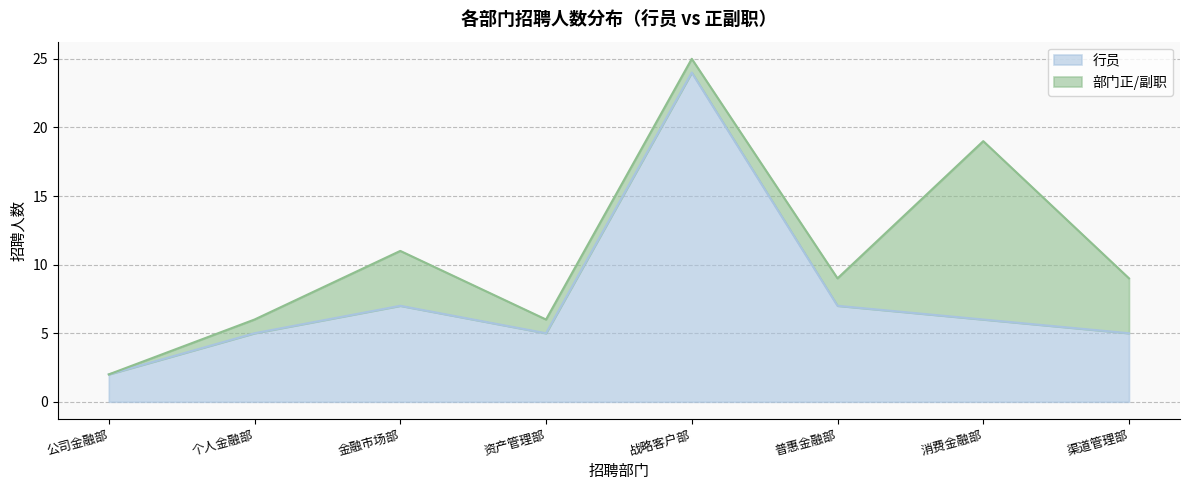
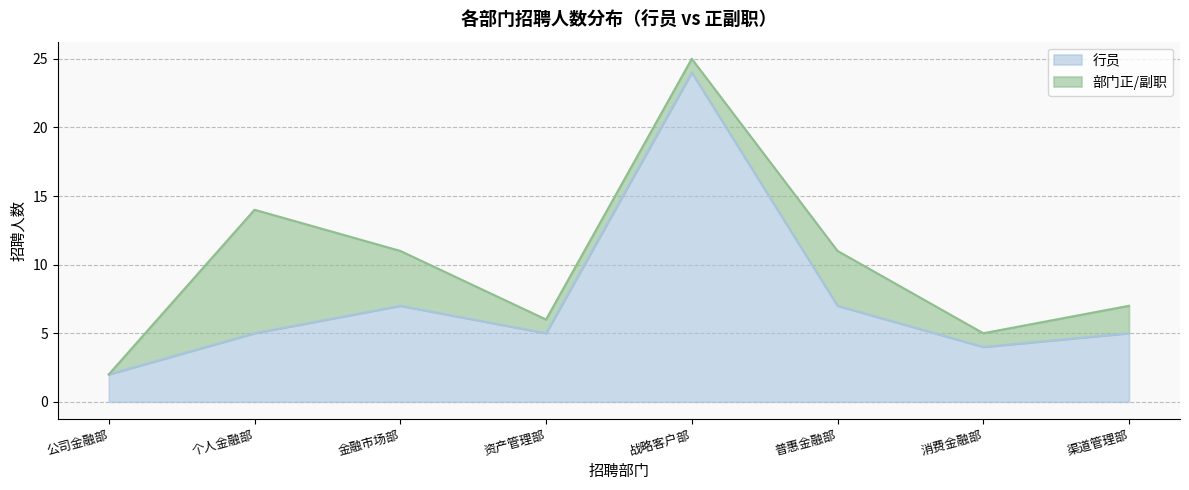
  {
    "行员": {
      "个人金融部": 5,
      "金融市场部": 7,
      "资产管理部": 5,
      "战略客户部": 24,
      "普惠金融部": 7,
-     "消费金融部": 6,
+     "消费金融部": 4,
      "渠道管理部": 5
    },
    "部门正/副职": {
-     "个人金融部": 1,
+     "个人金融部": 9,
      "金融市场部": 4,
      "资产管理部": 1,
      "战略客户部": 1,
-     "普惠金融部": 2,
-     "消费金融部": 13,
-     "渠道管理部": 4
+     "普惠金融部": 4,
+     "消费金融部": 1,
+     "渠道管理部": 2
    }
  }
